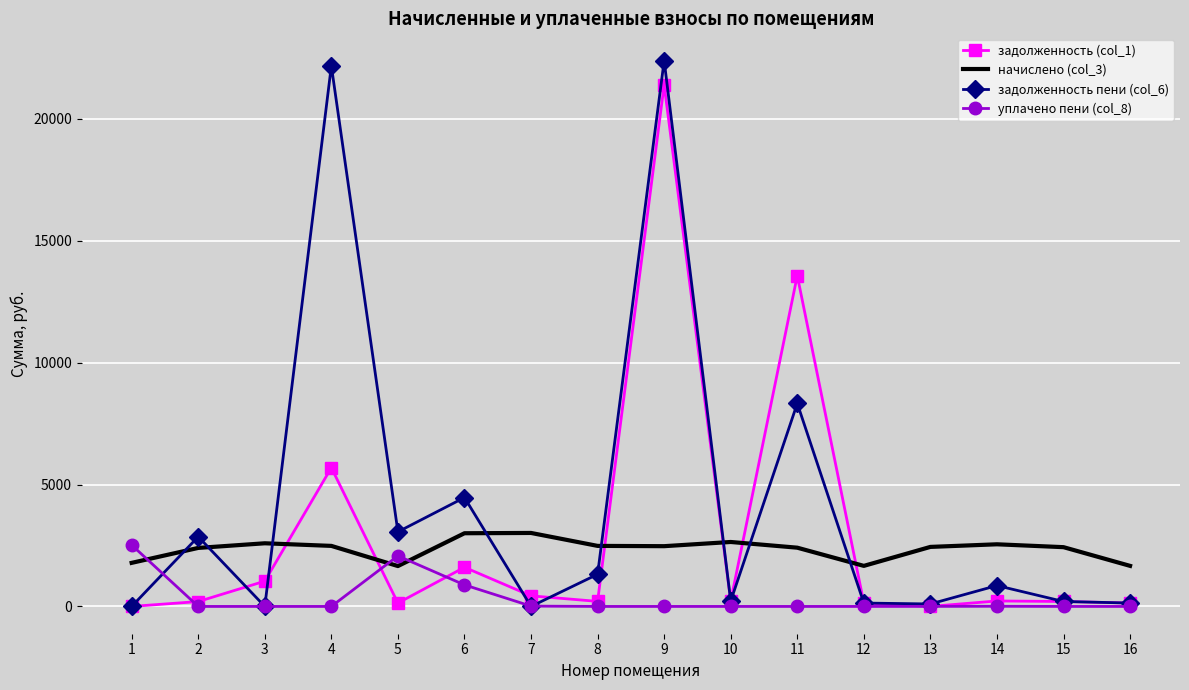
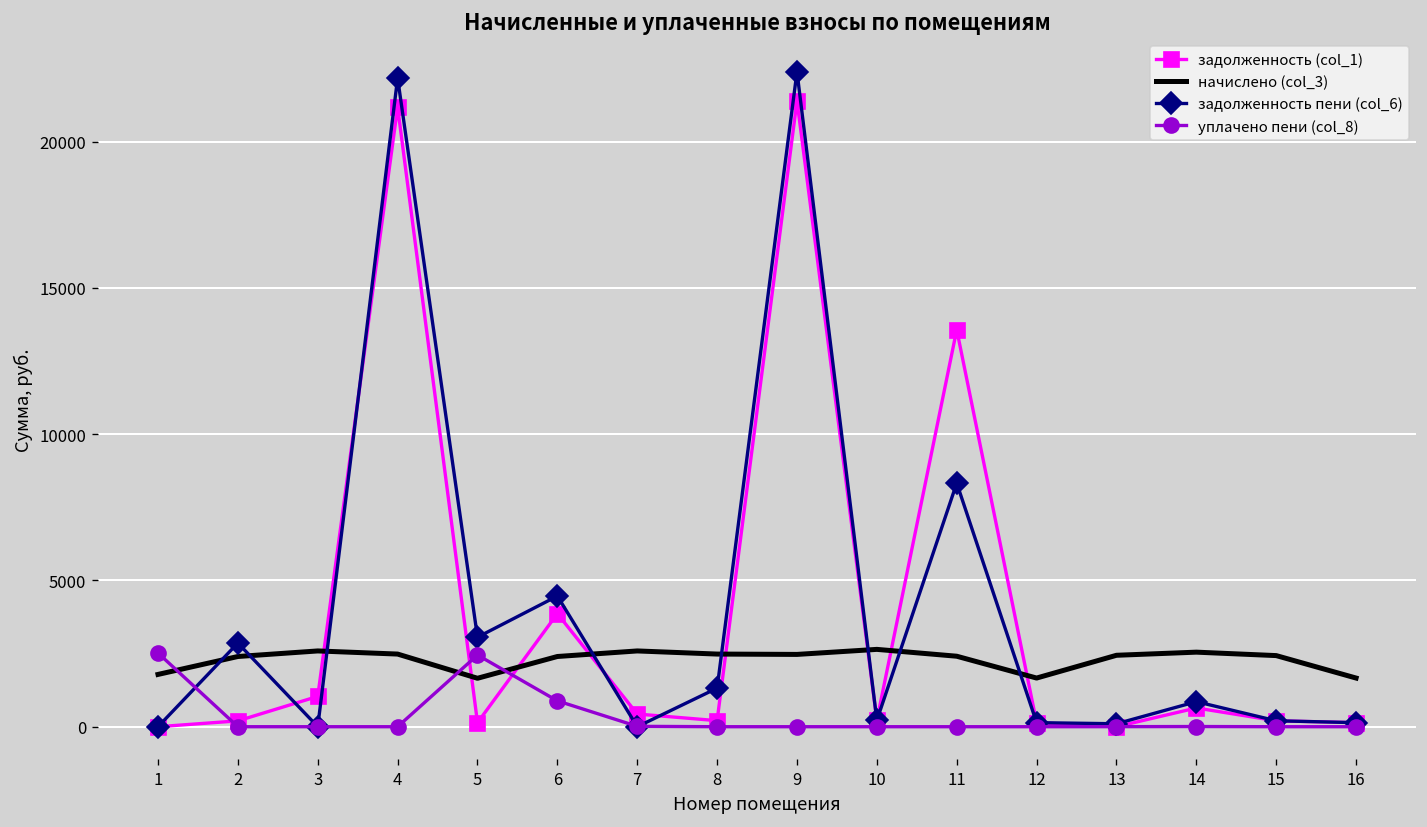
  {
    "задолженность (col_1)": {
      "2": 200,
      "3": 1000,
-     "4": 5700,
+     "4": 21200,
      "5": 100,
-     "6": 1600,
+     "6": 3900,
      "7": 400,
      "8": 200,
      "9": 21400,
      "11": 13600,
-     "14": 200
+     "14": 600
    },
    "начислено (col_3)": {
      "1": 1800,
      "2": 2400,
      "3": 2600,
      "4": 2500,
      "5": 1700,
-     "6": 3000,
-     "7": 3000,
+     "6": 2400,
+     "7": 2600,
      "8": 2500,
      "9": 2500,
      "10": 2600,
      "11": 2400,
      "12": 1700,
      "13": 2400,
      "14": 2500,
      "15": 2400,
      "16": 1700
    },
    "задолженность пени (col_6)": {
      "2": 2900,
      "4": 22200,
      "5": 3100,
      "6": 4500,
      "8": 1300,
      "9": 22400,
      "11": 8300,
      "14": 900
    },
    "уплачено пени (col_8)": {
      "1": 2500,
      "2": 0,
      "4": 0,
-     "5": 2100,
+     "5": 2500,
      "6": 900,
      "8": 0,
      "9": 0,
      "10": 0,
      "11": 0,
      "12": 0,
      "14": 0,
      "15": 0,
      "16": 0
    }
  }
